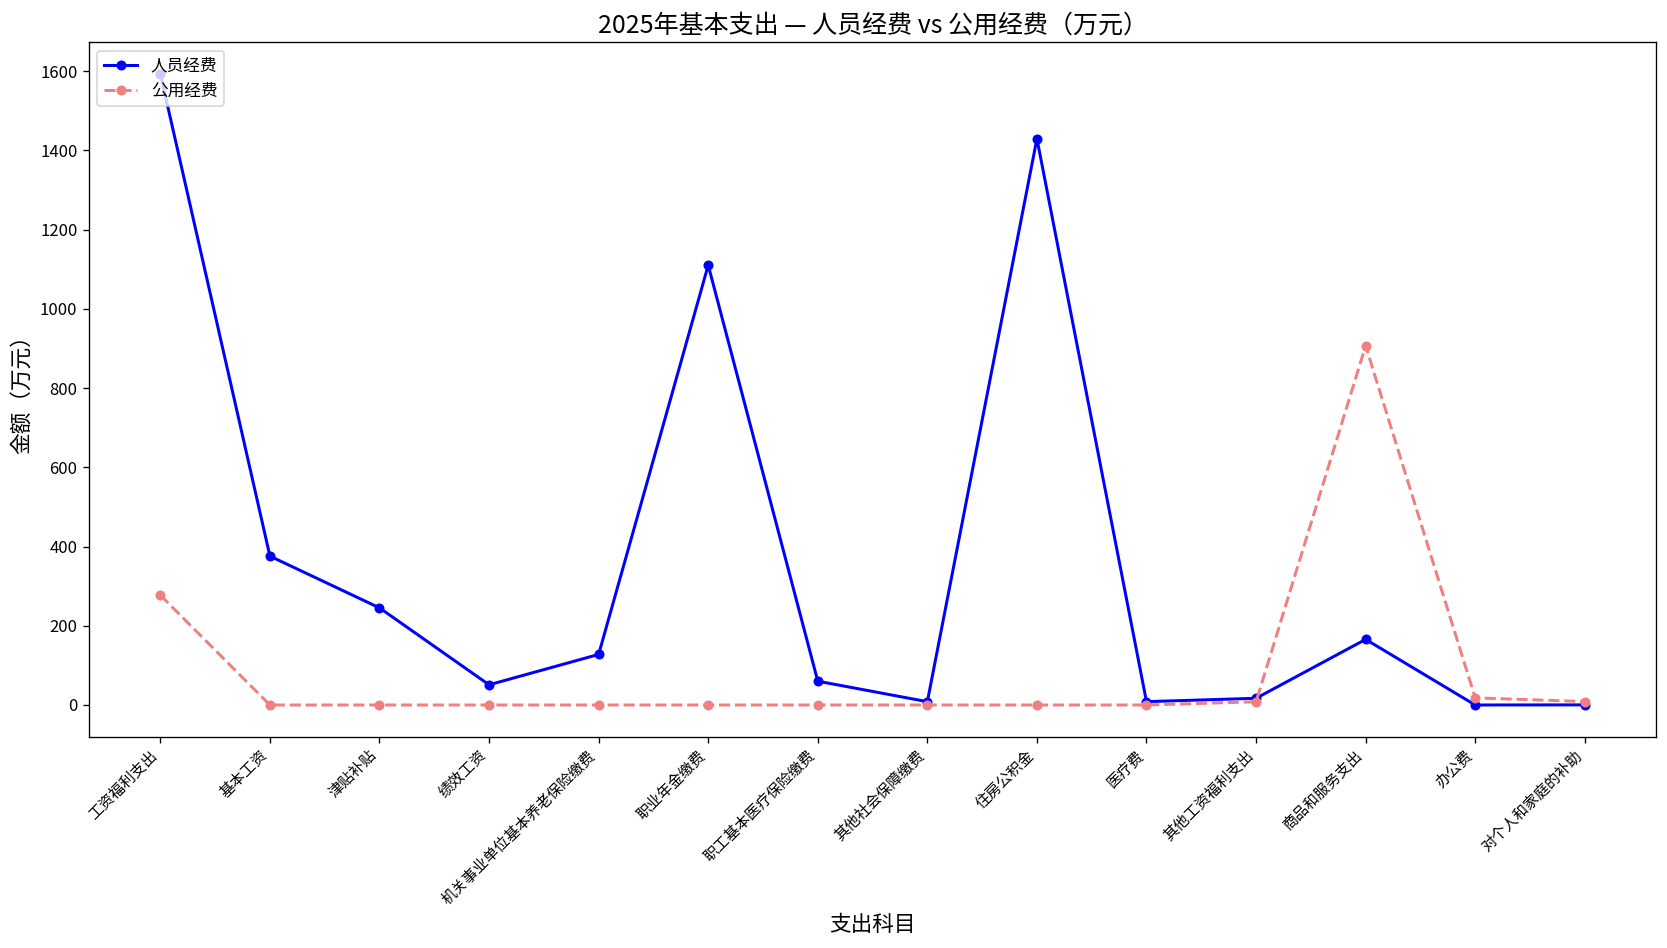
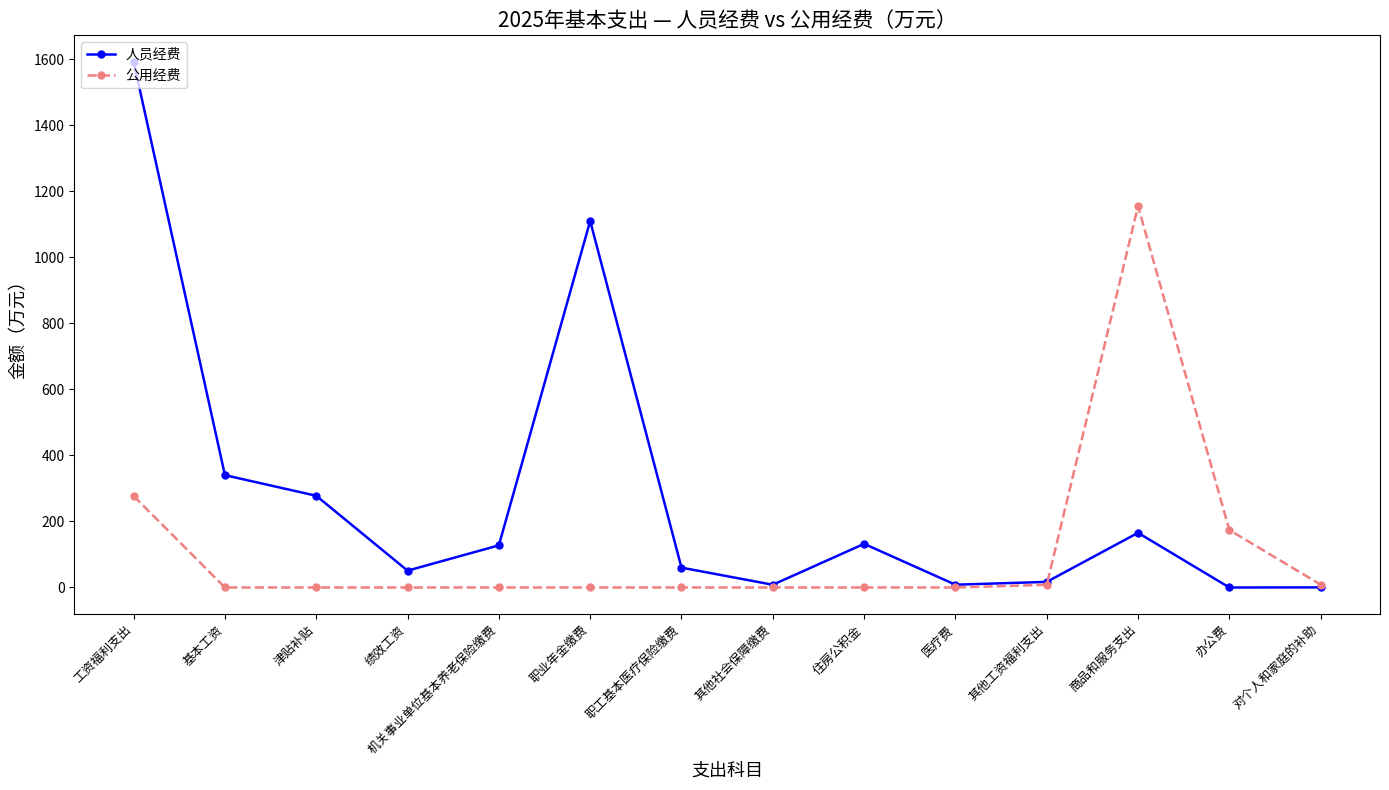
  {
    "人员经费": {
-     "基本工资": 380,
-     "津贴补贴": 250,
+     "基本工资": 340,
+     "津贴补贴": 280,
      "绩效工资": 50,
      "机关事业单位基本养老保险缴费": 130,
      "职业年金缴费": 1110,
      "职工基本医疗保险缴费": 60,
      "其他社会保障缴费": 10,
-     "住房公积金": 1430,
+     "住房公积金": 130,
      "医疗费": 10,
      "其他工资福利支出": 20,
      "商品和服务支出": 170,
      "办公费": 0,
      "对个人和家庭的补助": 0
    },
    "公用经费": {
      "工资福利支出": 280,
      "基本工资": 0,
      "津贴补贴": 0,
      "绩效工资": 0,
      "机关事业单位基本养老保险缴费": 0,
      "职业年金缴费": 0,
      "职工基本医疗保险缴费": 0,
      "其他社会保障缴费": 0,
      "住房公积金": 0,
      "医疗费": 0,
      "其他工资福利支出": 10,
-     "商品和服务支出": 910,
-     "办公费": 20,
+     "商品和服务支出": 1150,
+     "办公费": 170,
      "对个人和家庭的补助": 10
    }
  }
